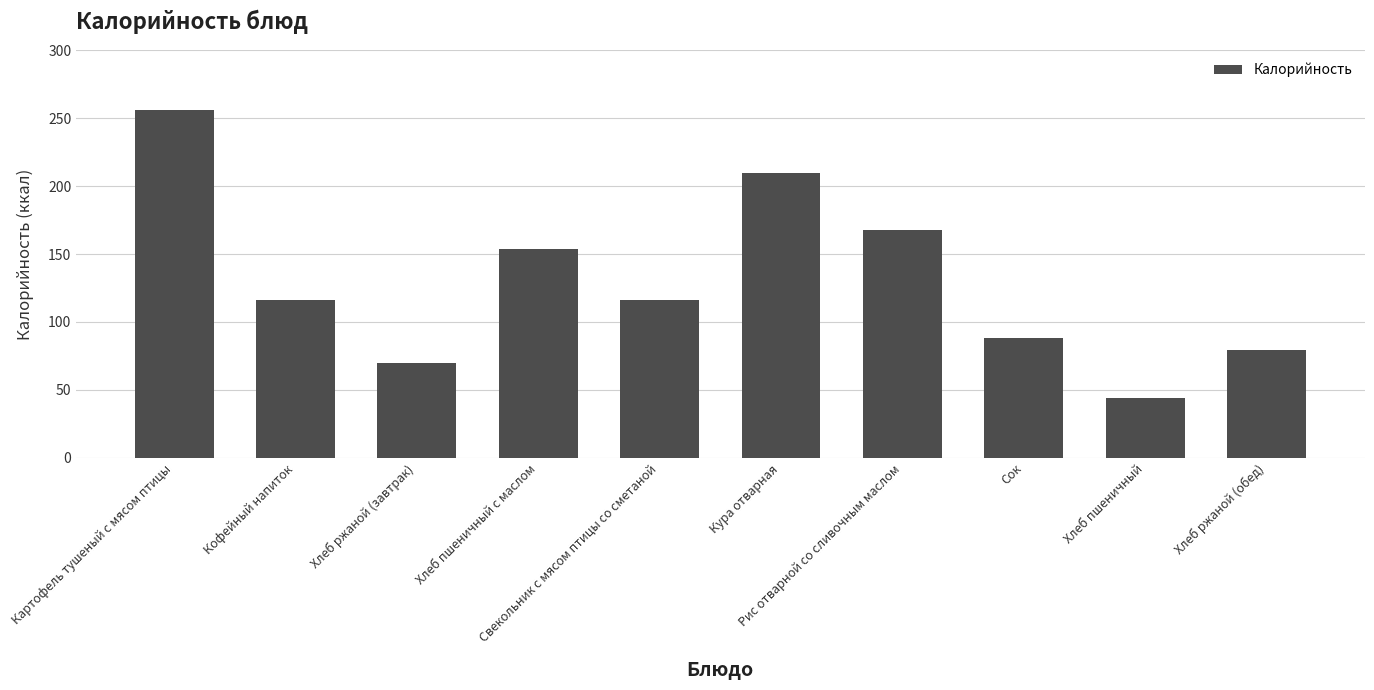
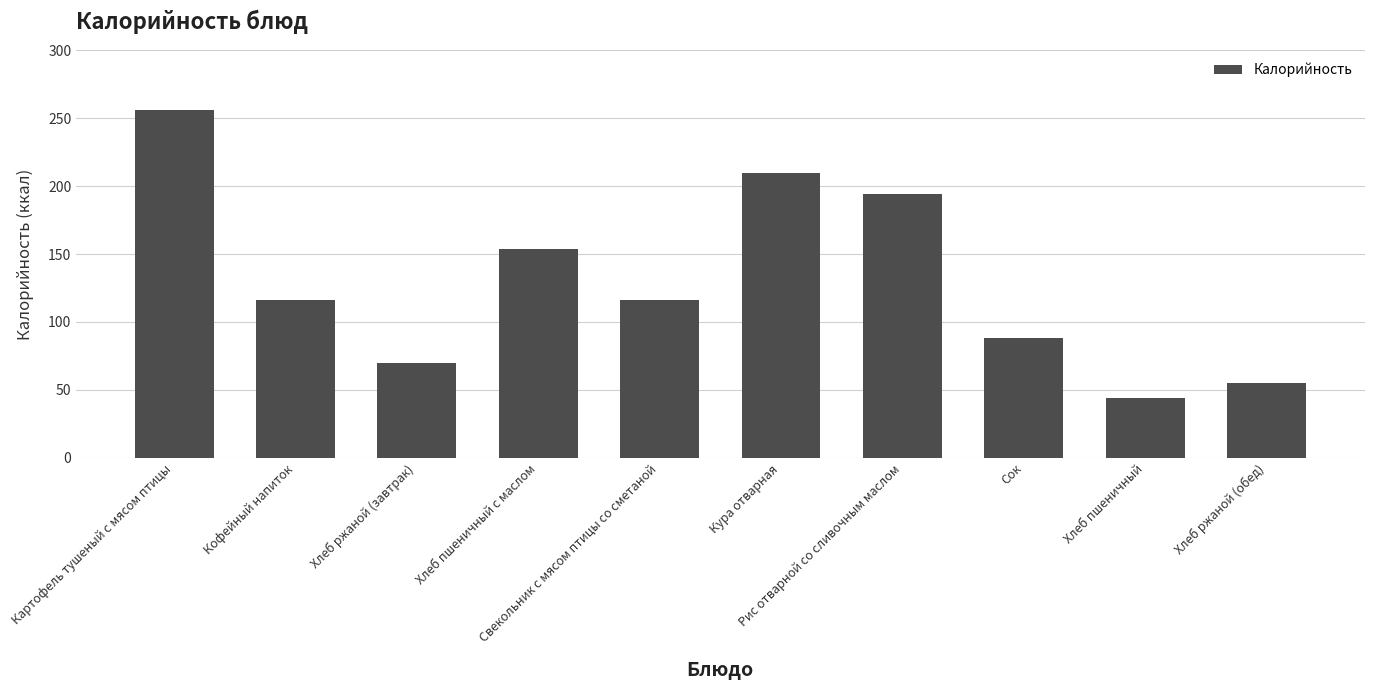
  {
    "Картофель тушеный с мясом птицы": 256,
    "Кофейный напиток": 116,
    "Хлеб ржаной (завтрак)": 70,
    "Хлеб пшеничный с маслом": 154,
    "Свекольник с мясом птицы со сметаной": 116,
    "Кура отварная": 210,
-   "Рис отварной со сливочным маслом": 168,
+   "Рис отварной со сливочным маслом": 194,
    "Сок": 88,
    "Хлеб пшеничный": 44,
-   "Хлеб ржаной (обед)": 79
+   "Хлеб ржаной (обед)": 55
  }
